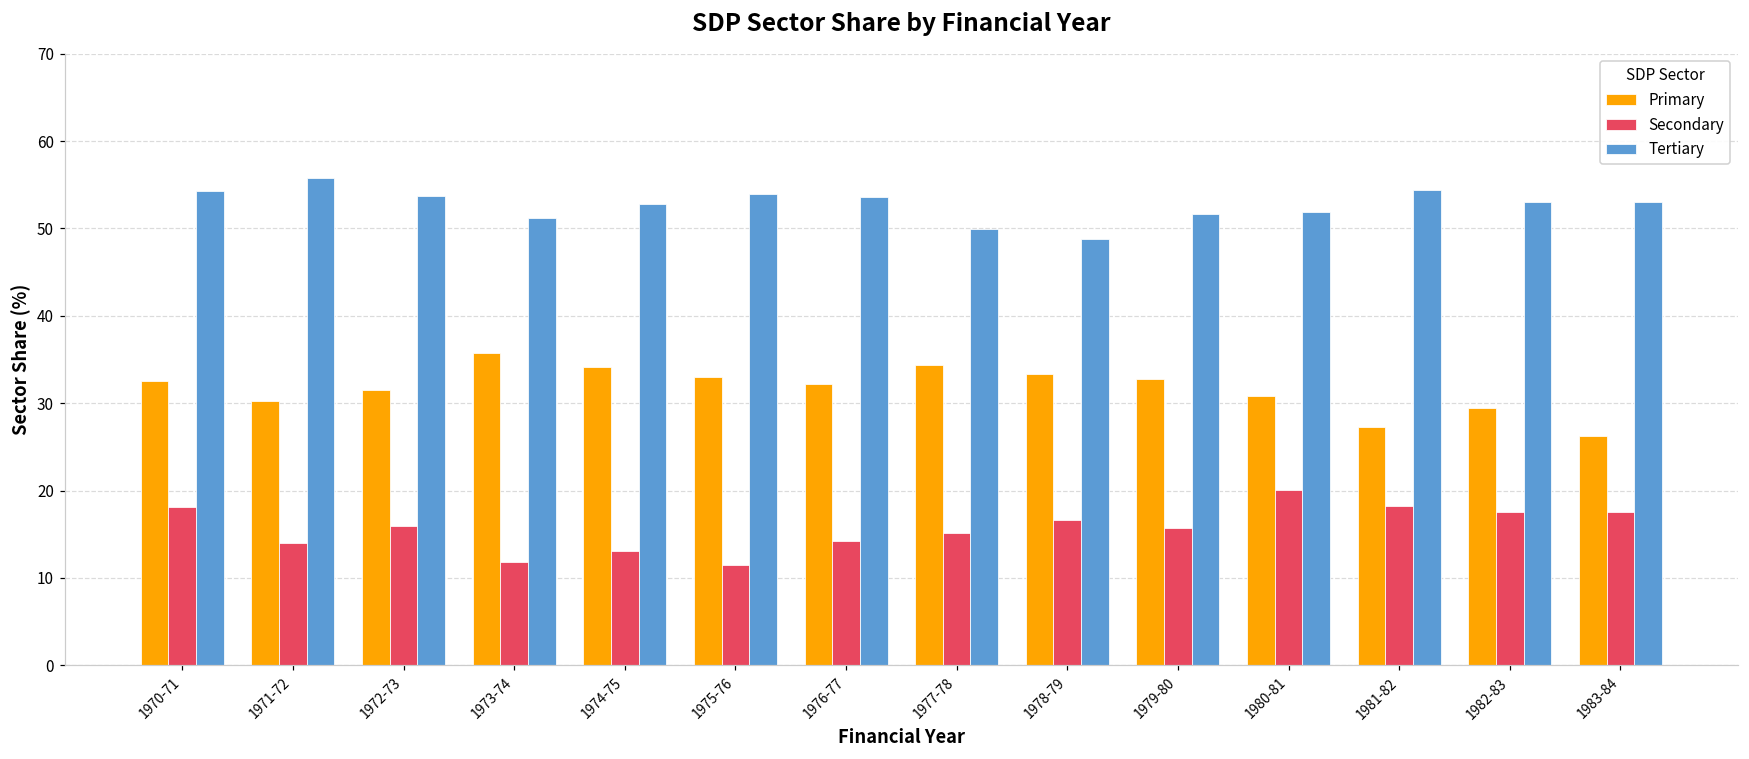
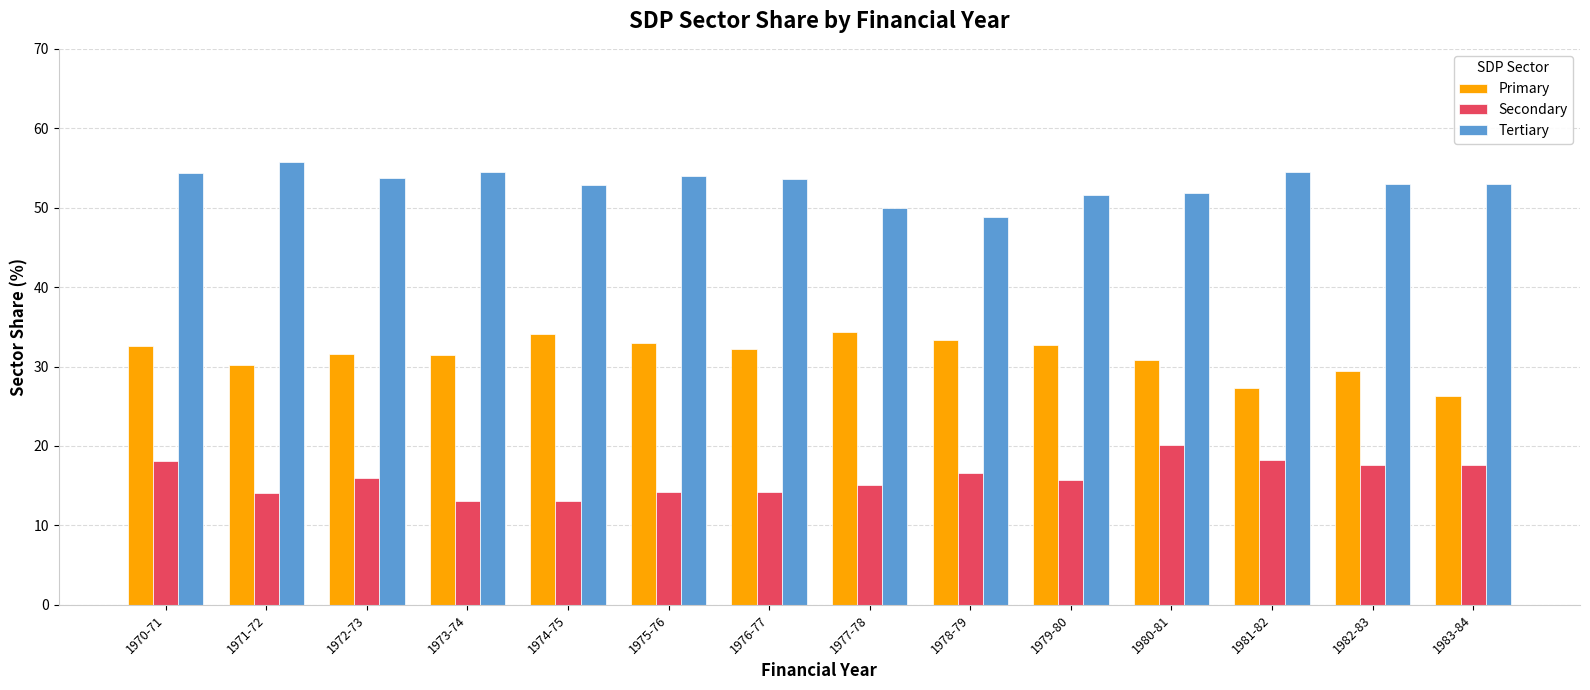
  {
    "Primary": {
      "1970-71": 33,
      "1971-72": 30,
      "1972-73": 32,
-     "1973-74": 36,
+     "1973-74": 32,
      "1974-75": 34,
      "1975-76": 33,
      "1976-77": 32,
      "1977-78": 34,
      "1978-79": 33,
      "1979-80": 33,
      "1980-81": 31,
      "1981-82": 27,
      "1982-83": 29,
      "1983-84": 26
    },
    "Secondary": {
      "1970-71": 18,
      "1971-72": 14,
      "1972-73": 16,
-     "1973-74": 12,
+     "1973-74": 13,
      "1974-75": 13,
-     "1975-76": 12,
+     "1975-76": 14,
      "1976-77": 14,
      "1977-78": 15,
      "1978-79": 17,
      "1979-80": 16,
      "1980-81": 20,
      "1981-82": 18,
      "1982-83": 18,
      "1983-84": 18
    },
    "Tertiary": {
      "1970-71": 54,
      "1971-72": 56,
      "1972-73": 54,
-     "1973-74": 51,
+     "1973-74": 54,
      "1974-75": 53,
      "1975-76": 54,
      "1976-77": 54,
      "1977-78": 50,
      "1978-79": 49,
      "1979-80": 52,
      "1980-81": 52,
      "1981-82": 54,
      "1982-83": 53,
      "1983-84": 53
    }
  }
